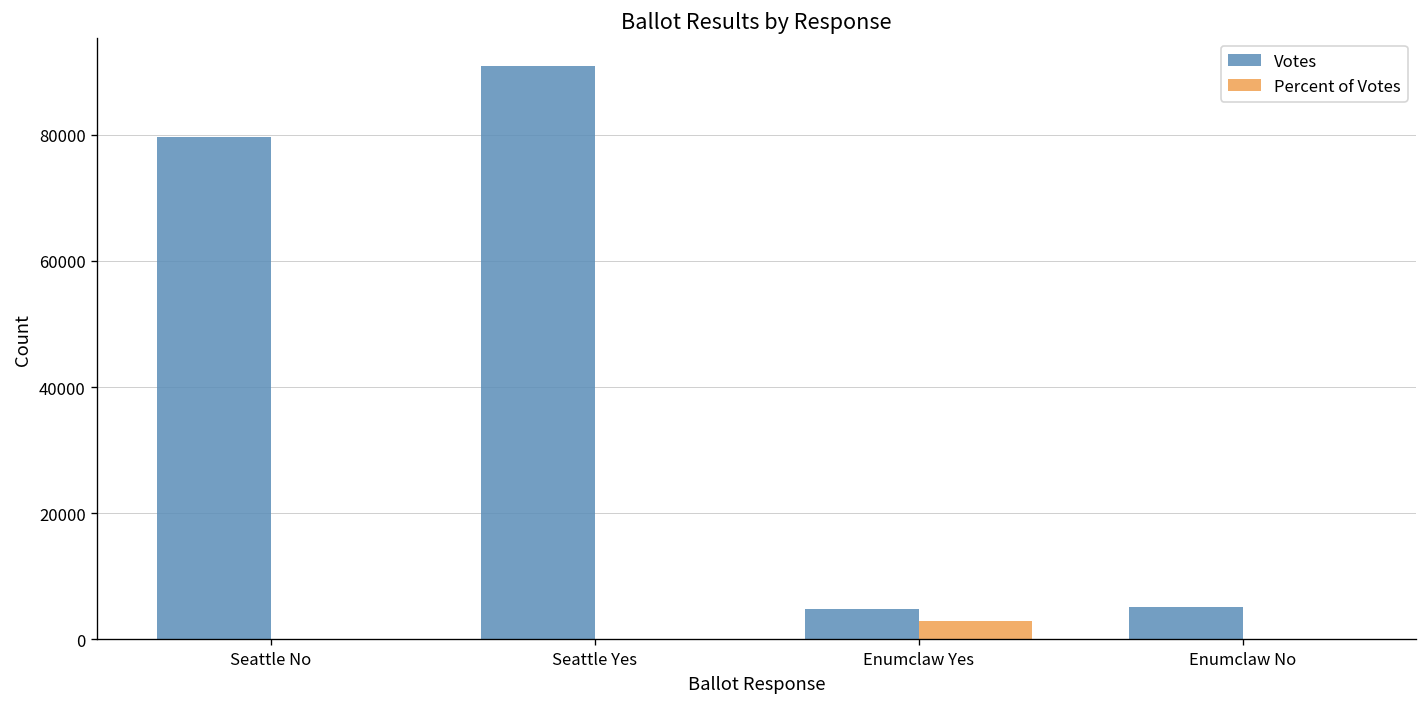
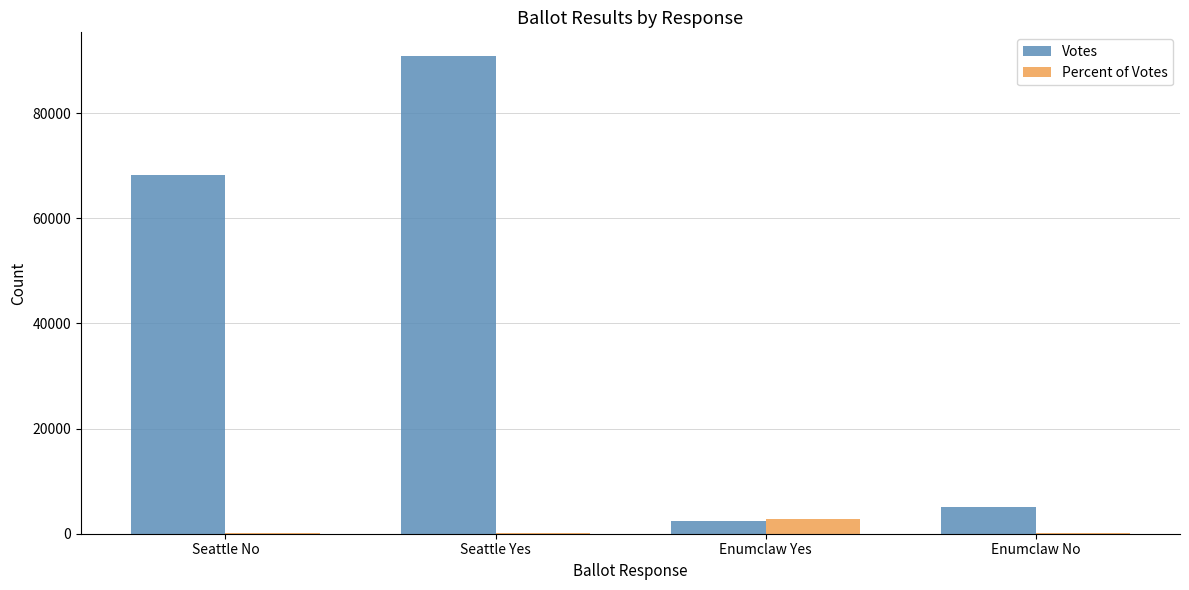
  {
    "Votes": {
-     "Seattle No": 80000,
+     "Seattle No": 68000,
      "Seattle Yes": 91000,
-     "Enumclaw Yes": 5000,
+     "Enumclaw Yes": 2000,
      "Enumclaw No": 5000
    },
    "Percent of Votes": {
      "Enumclaw Yes": 3000
    }
  }
